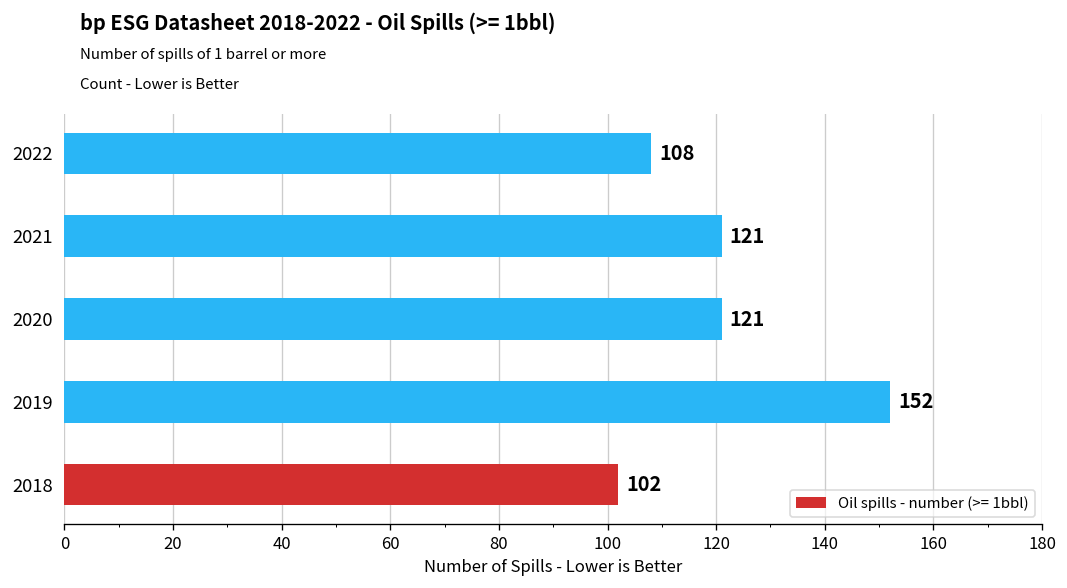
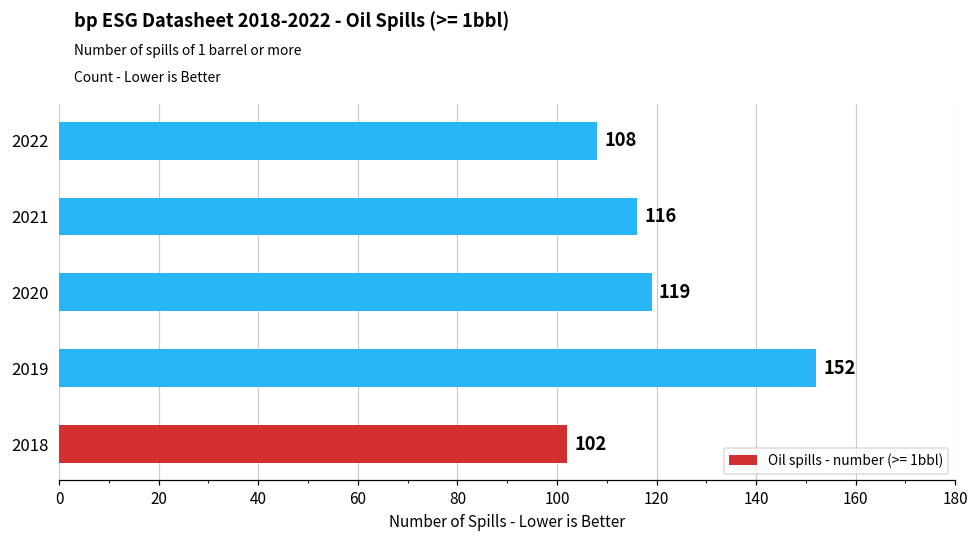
  {
    "2022": 108,
-   "2021": 121,
-   "2020": 121,
+   "2021": 116,
+   "2020": 119,
    "2019": 152,
    "2018": 102
  }
